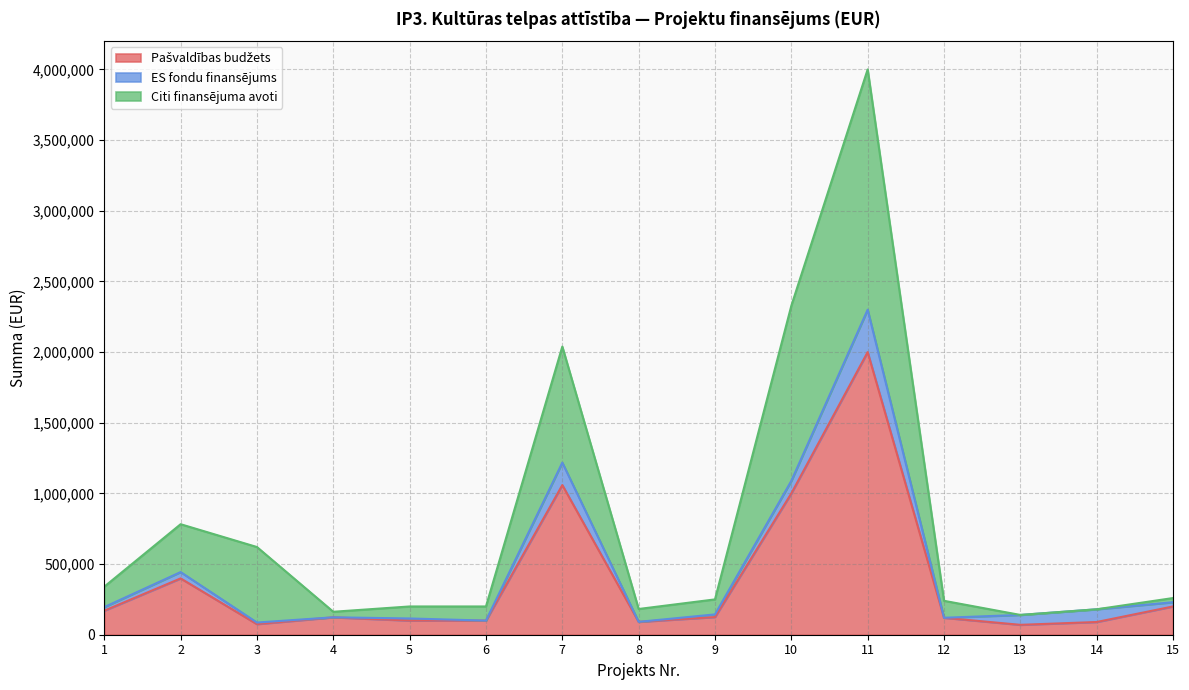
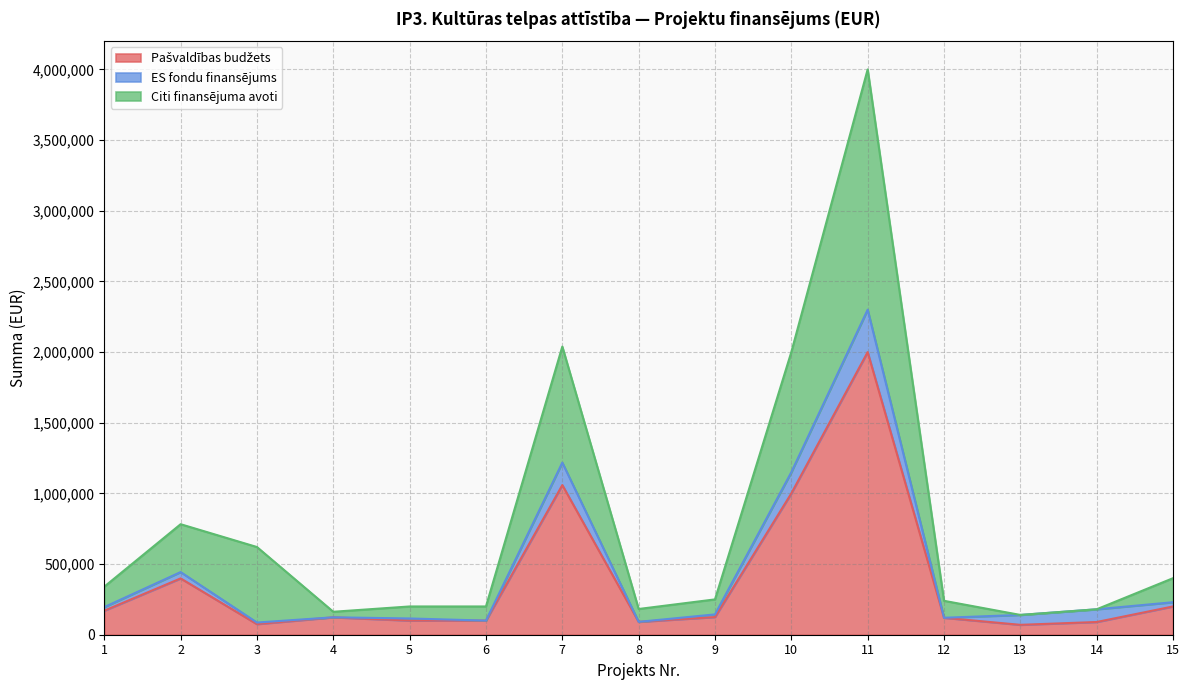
  {
    "Pašvaldības budžets": {
      "1": "170,000",
      "2": "400,000",
      "7": "1,060,000",
      "9": "130,000",
      "10": "1,000,000",
      "11": "2,000,000",
      "13": "70,000",
      "14": "90,000",
      "15": "200,000"
    },
    "ES fondu finansējums": {
      "1": "30,000",
      "2": "40,000",
      "7": "160,000",
      "9": "20,000",
-     "10": "90,000",
+     "10": "150,000",
      "11": "300,000",
      "15": "30,000"
    },
    "Citi finansējuma avoti": {
      "1": "140,000",
      "2": "340,000",
      "3": "530,000",
      "4": "40,000",
      "5": "90,000",
      "6": "100,000",
      "7": "820,000",
      "8": "90,000",
      "9": "110,000",
-     "10": "1,240,000",
+     "10": "850,000",
      "11": "1,700,000",
      "12": "120,000",
-     "15": "30,000"
+     "15": "170,000"
    }
  }
